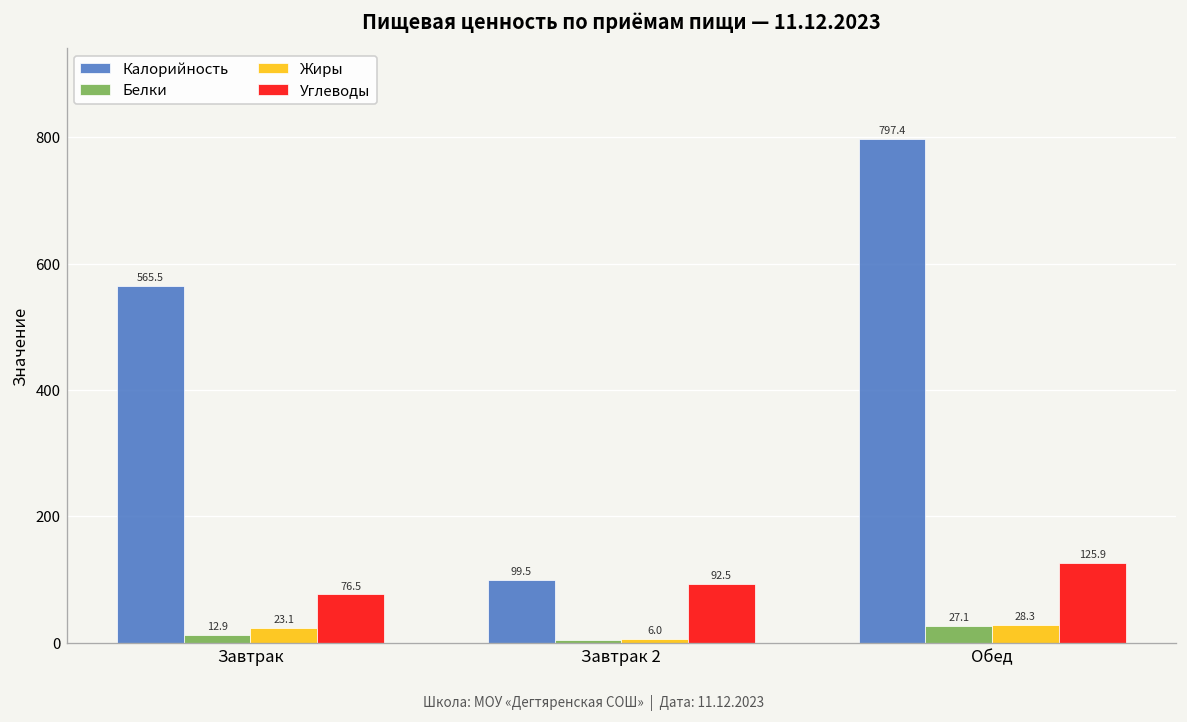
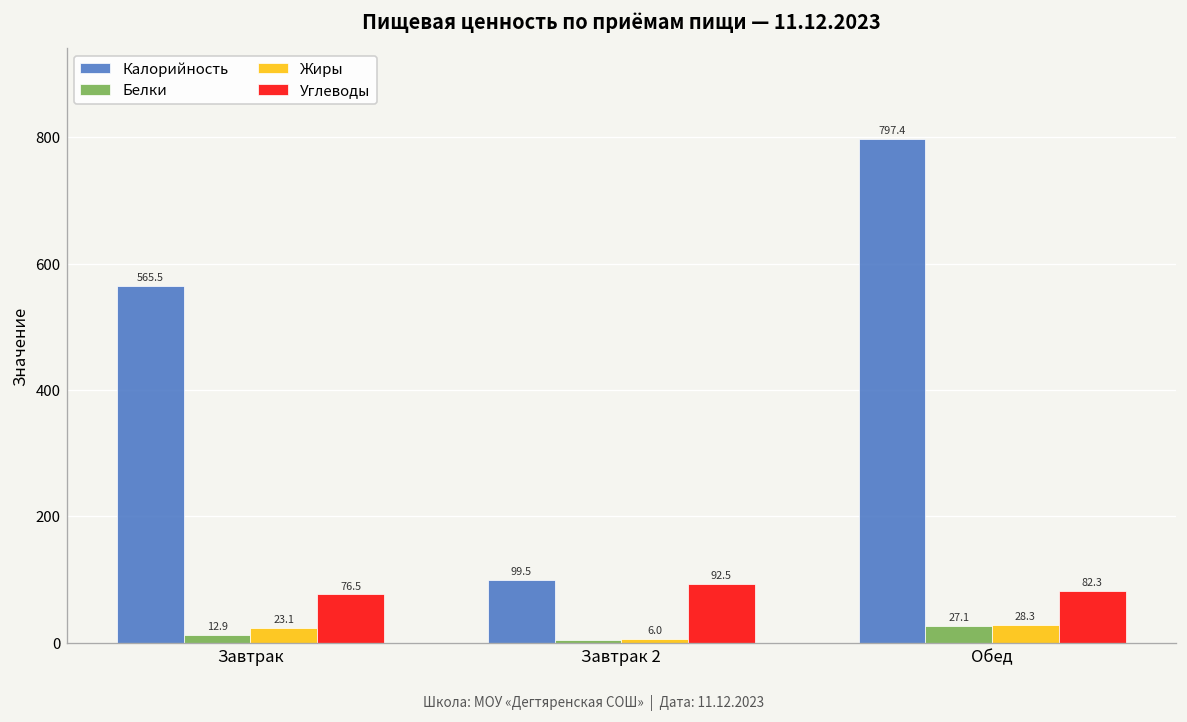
  {
    "Калорийность": {
      "Завтрак": 565.5,
      "Завтрак 2": 99.5,
      "Обед": 797.4
    },
    "Белки": {
      "Завтрак": 12.9,
      "Обед": 27.1
    },
    "Жиры": {
      "Завтрак": 23.1,
      "Завтрак 2": 6.0,
      "Обед": 28.3
    },
    "Углеводы": {
      "Завтрак": 76.5,
      "Завтрак 2": 92.5,
-     "Обед": 125.9
+     "Обед": 82.3
    }
  }
